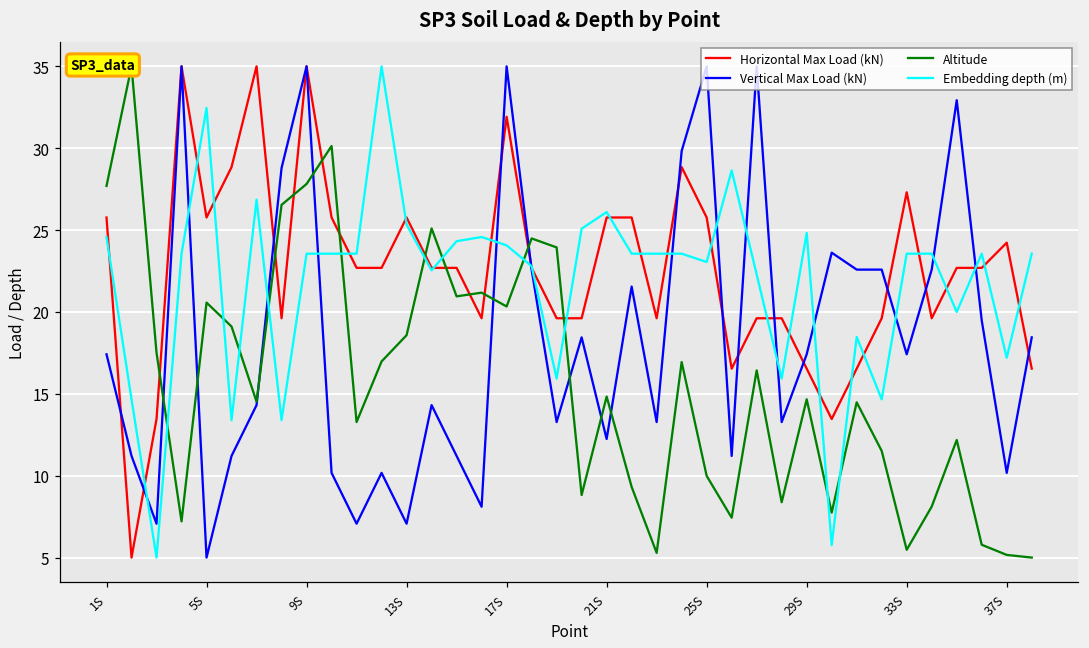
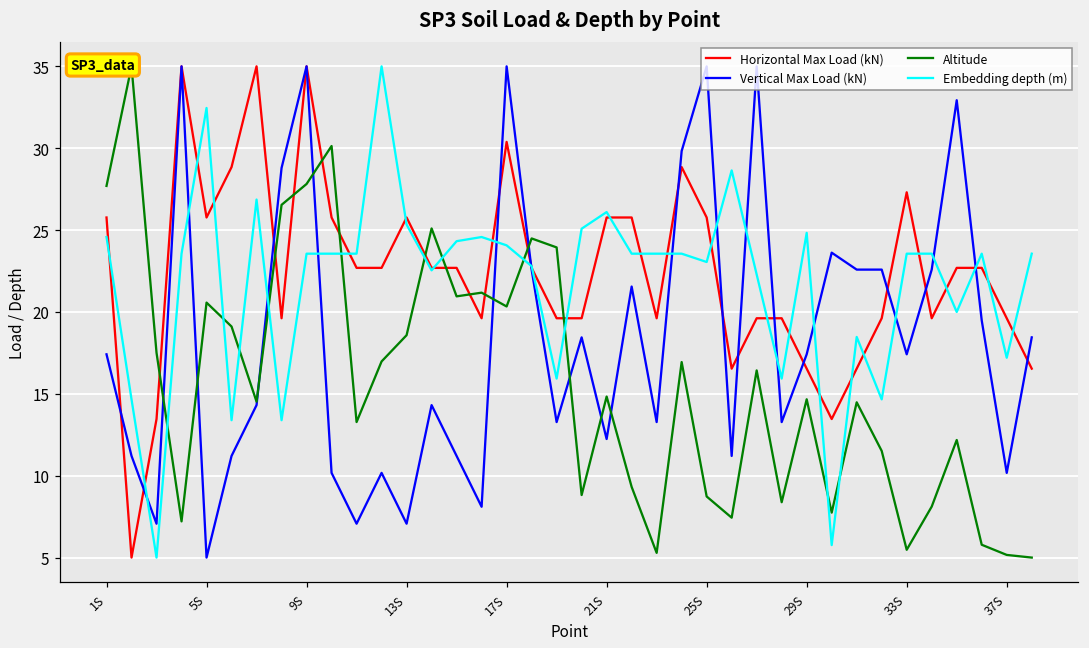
  {
    "Horizontal Max Load (kN)": {
      "1S": 25.8,
      "5S": 25.8,
      "13S": 25.8,
-     "17S": 31.9,
+     "17S": 30.4,
      "21S": 25.8,
      "25S": 25.8,
      "29S": 16.5,
      "33S": 27.3,
-     "37S": 24.2
+     "37S": 19.6
    },
    "Vertical Max Load (kN)": {
      "1S": 17.4,
      "5S": 5.0,
      "13S": 7.1,
      "17S": 35.0,
      "21S": 12.2,
      "29S": 17.4,
      "33S": 17.4,
      "37S": 10.2
    },
    "Altitude": {
      "1S": 27.7,
      "5S": 20.6,
      "9S": 27.8,
      "13S": 18.6,
      "17S": 20.3,
      "21S": 14.8,
-     "25S": 10.0,
+     "25S": 8.7,
      "29S": 14.7,
      "33S": 5.5,
      "37S": 5.2
    },
    "Embedding depth (m)": {
      "1S": 24.6,
      "5S": 32.5,
      "9S": 23.6,
      "13S": 25.3,
      "17S": 24.1,
      "21S": 26.1,
      "25S": 23.1,
      "29S": 24.8,
      "33S": 23.6,
      "37S": 17.2
    }
  }
